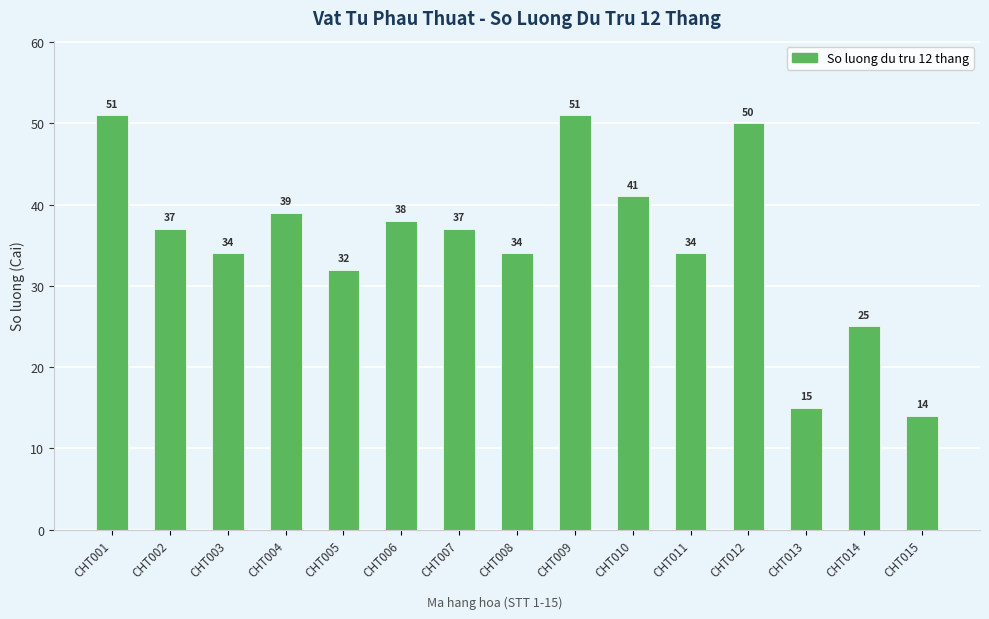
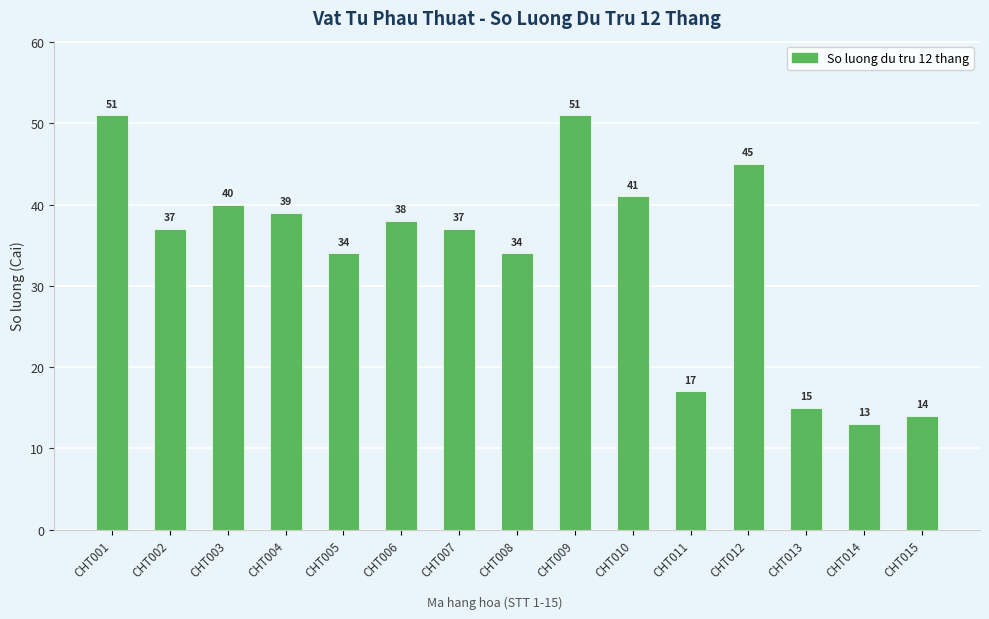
  {
    "CHT001": 51,
    "CHT002": 37,
-   "CHT003": 34,
+   "CHT003": 40,
    "CHT004": 39,
-   "CHT005": 32,
+   "CHT005": 34,
    "CHT006": 38,
    "CHT007": 37,
    "CHT008": 34,
    "CHT009": 51,
    "CHT010": 41,
-   "CHT011": 34,
-   "CHT012": 50,
+   "CHT011": 17,
+   "CHT012": 45,
    "CHT013": 15,
-   "CHT014": 25,
+   "CHT014": 13,
    "CHT015": 14
  }
